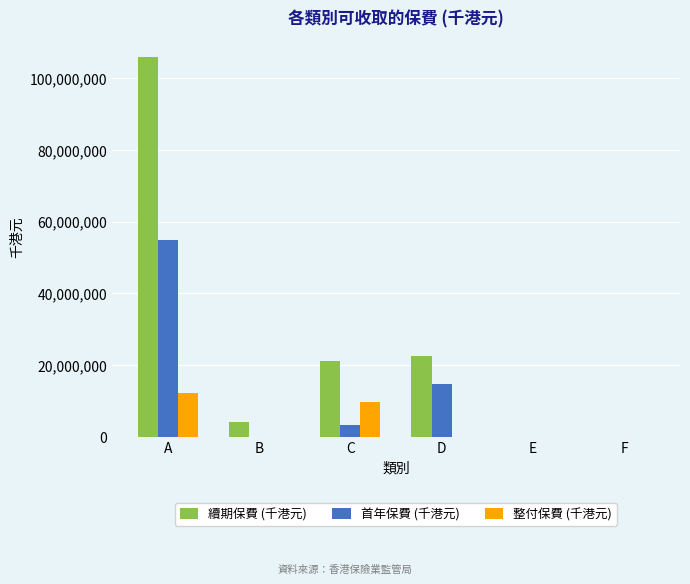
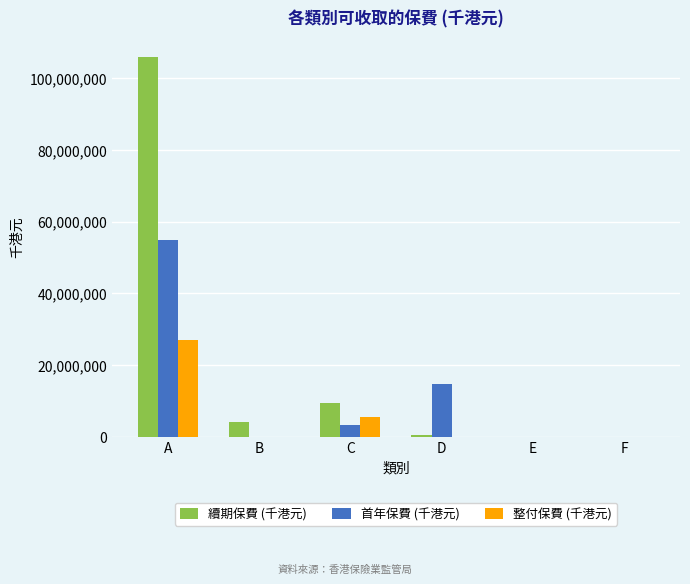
  {
    "續期保費 (千港元)": {
      "A": "106,000,000",
      "B": "4,000,000",
-     "C": "21,000,000",
-     "D": "23,000,000",
+     "C": "9,000,000",
+     "D": "1,000,000",
      "F": "0"
    },
    "首年保費 (千港元)": {
      "A": "55,000,000",
      "B": "0",
      "C": "3,000,000",
      "D": "15,000,000",
      "E": "0",
      "F": "0"
    },
    "整付保費 (千港元)": {
-     "A": "12,000,000",
+     "A": "27,000,000",
      "B": "0",
-     "C": "10,000,000",
+     "C": "5,000,000",
      "D": "0",
      "E": "0",
      "F": "0"
    }
  }
